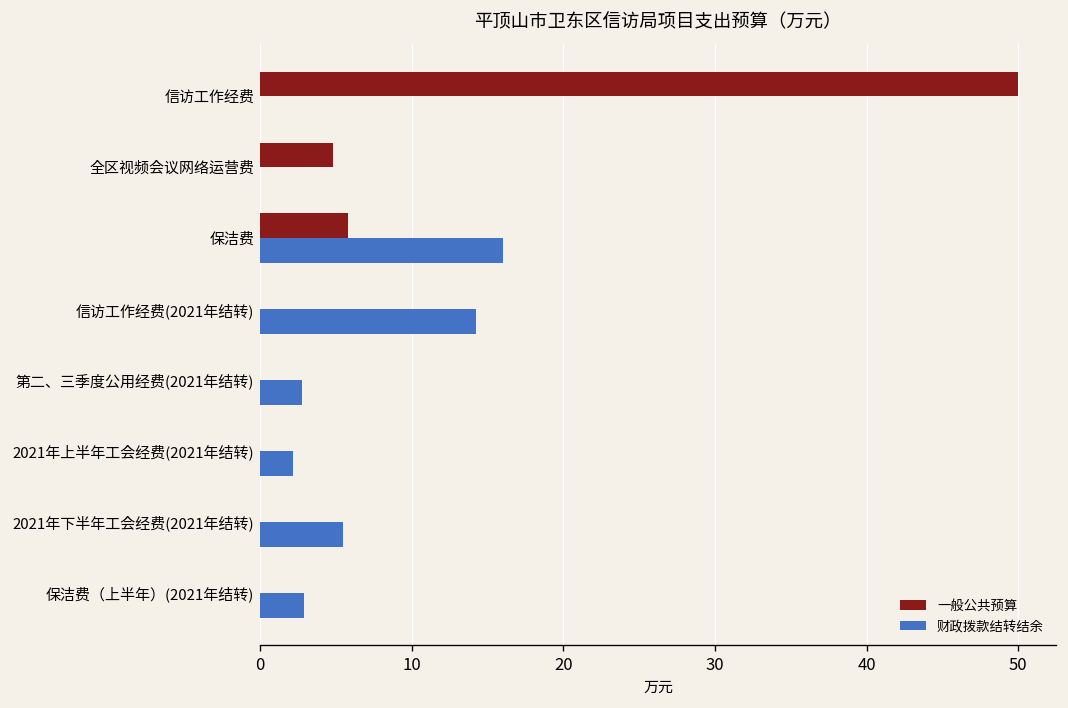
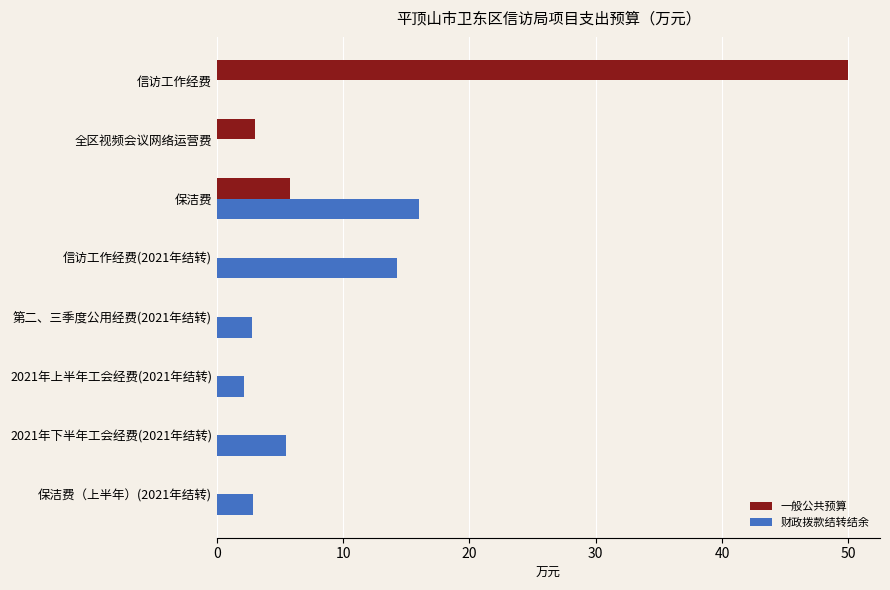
  {
    "一般公共预算": {
      "信访工作经费": 50.0,
-     "全区视频会议网络运营费": 4.8,
+     "全区视频会议网络运营费": 3.0,
      "保洁费": 5.8,
      "信访工作经费(2021年结转)": 0.0,
      "第二、三季度公用经费(2021年结转)": 0.0,
      "2021年上半年工会经费(2021年结转)": 0.0,
      "2021年下半年工会经费(2021年结转)": 0.0,
      "保洁费（上半年）(2021年结转)": 0.0
    },
    "财政拨款结转结余": {
      "信访工作经费": 0.0,
      "全区视频会议网络运营费": 0.0,
      "保洁费": 16.0,
      "信访工作经费(2021年结转)": 14.3,
      "第二、三季度公用经费(2021年结转)": 2.8,
      "2021年上半年工会经费(2021年结转)": 2.2,
      "2021年下半年工会经费(2021年结转)": 5.5,
      "保洁费（上半年）(2021年结转)": 2.9
    }
  }
